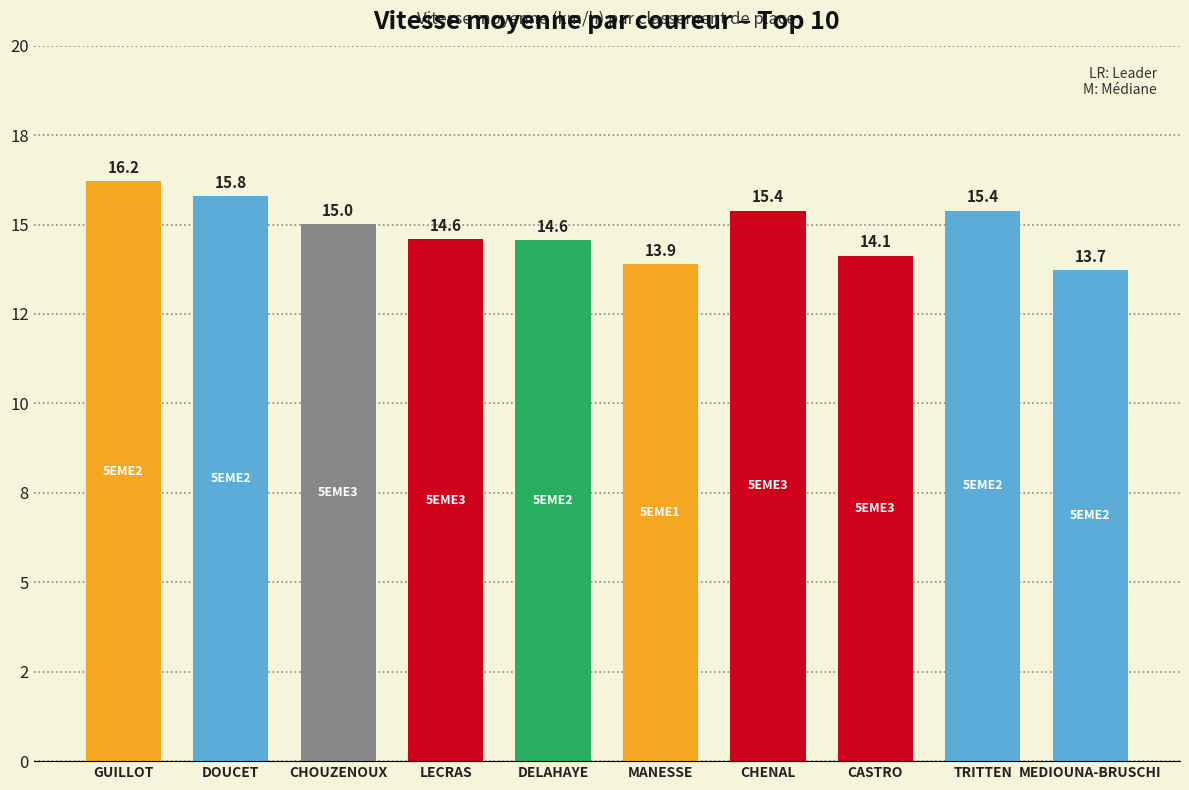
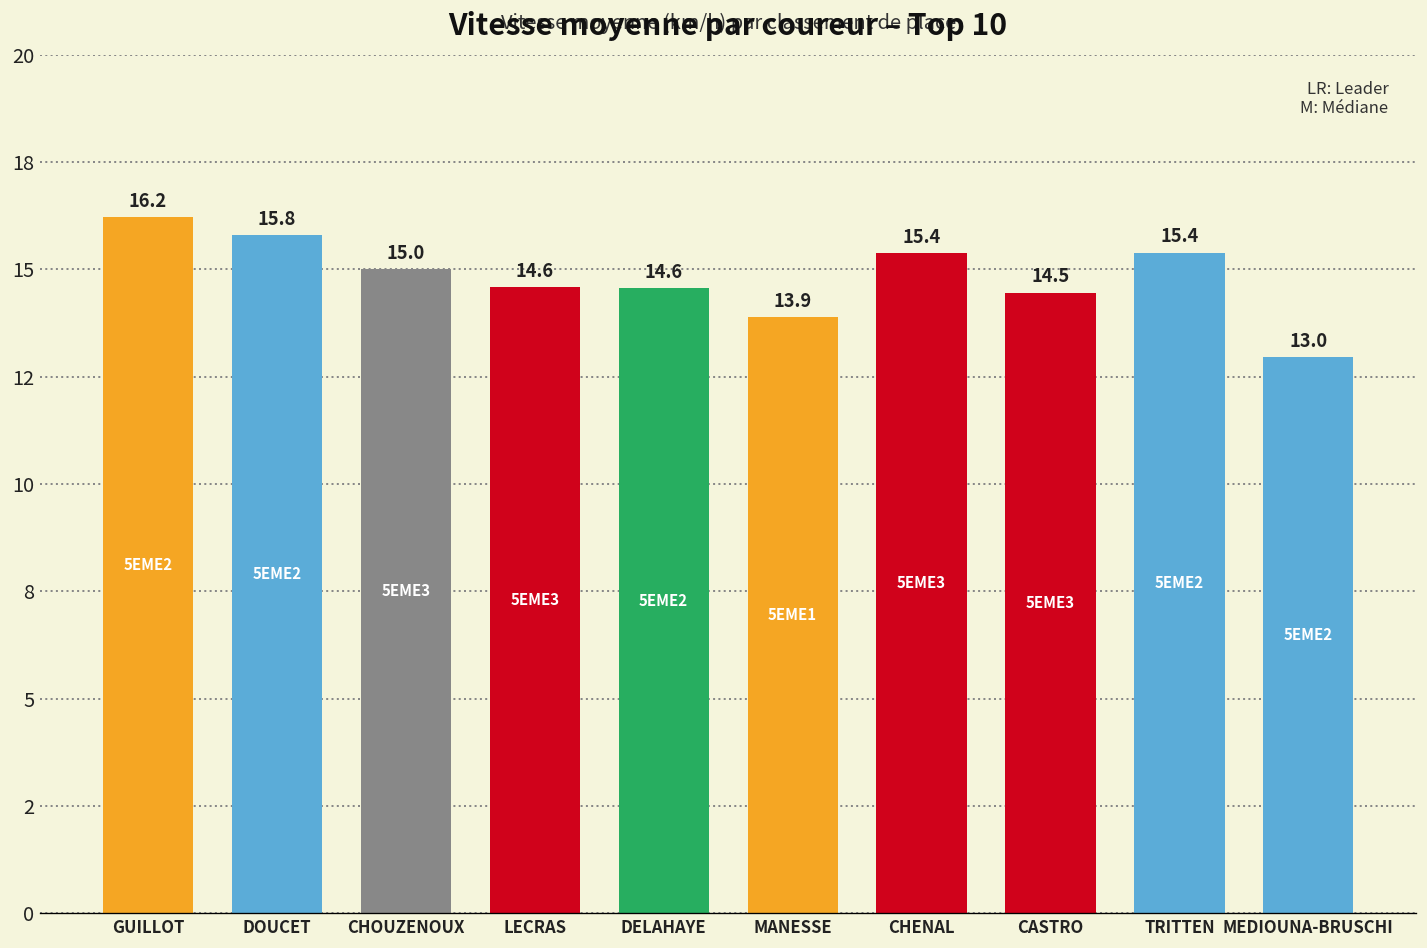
  {
    "GUILLOT": 16.2,
    "DOUCET": 15.8,
    "CHOUZENOUX": 15.0,
    "LECRAS": 14.6,
    "DELAHAYE": 14.6,
    "MANESSE": 13.9,
    "CHENAL": 15.4,
-   "CASTRO": 14.1,
+   "CASTRO": 14.5,
    "TRITTEN": 15.4,
-   "MEDIOUNA-BRUSCHI": 13.7
+   "MEDIOUNA-BRUSCHI": 13.0
  }
